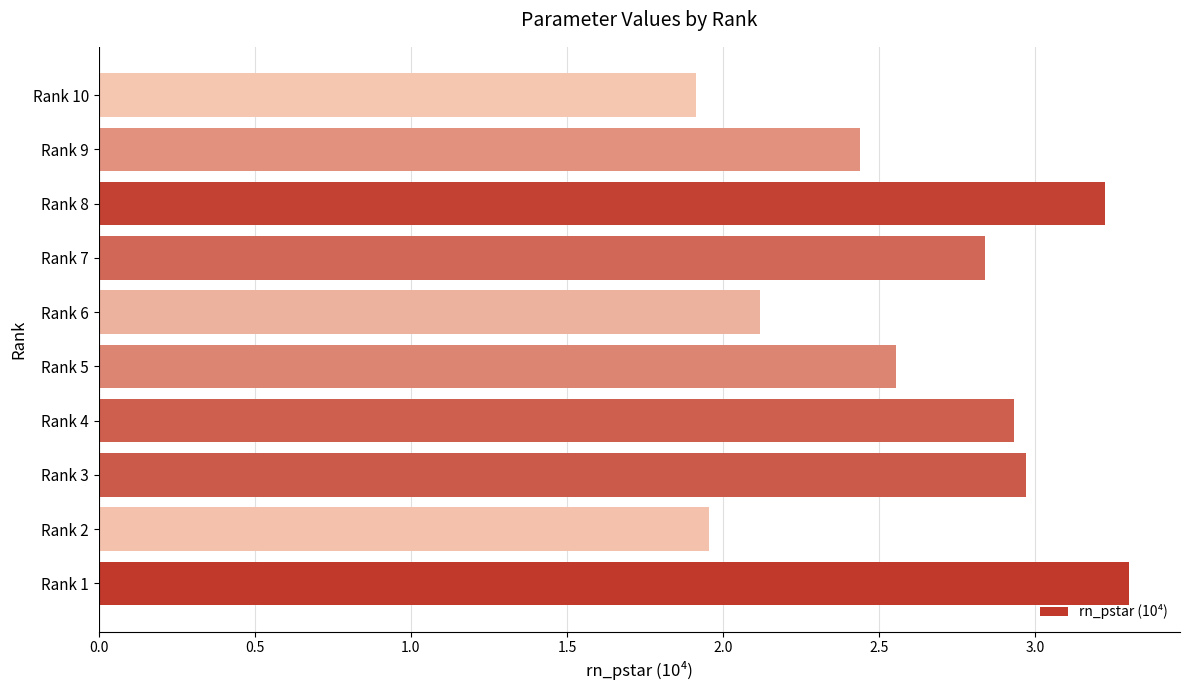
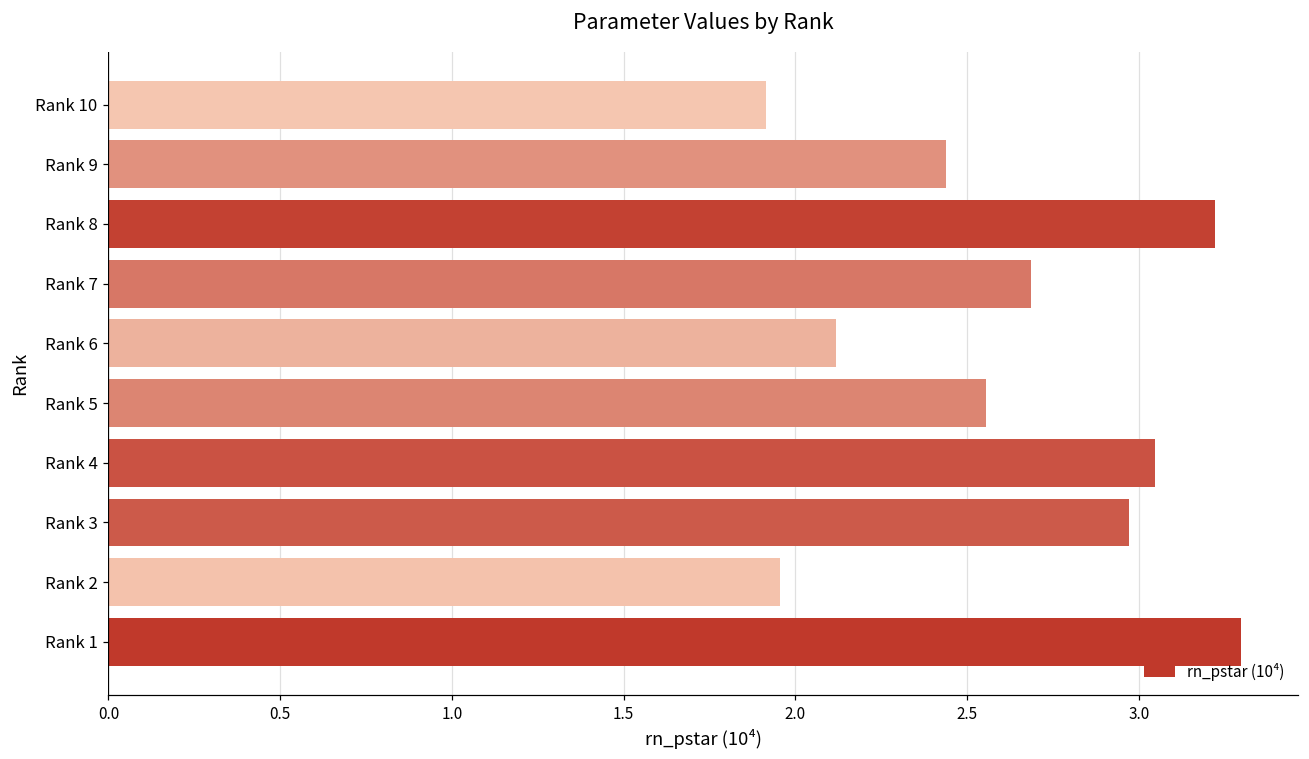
  {
    "Rank 10": 1.91,
    "Rank 9": 2.44,
    "Rank 8": 3.22,
-   "Rank 7": 2.84,
+   "Rank 7": 2.69,
    "Rank 6": 2.12,
    "Rank 5": 2.56,
-   "Rank 4": 2.93,
+   "Rank 4": 3.05,
    "Rank 3": 2.97,
    "Rank 2": 1.95,
    "Rank 1": 3.30
  }
